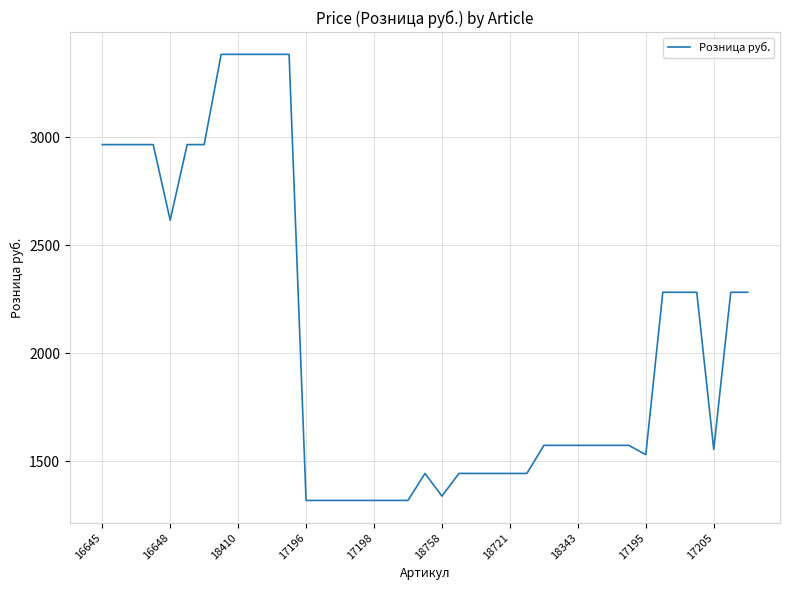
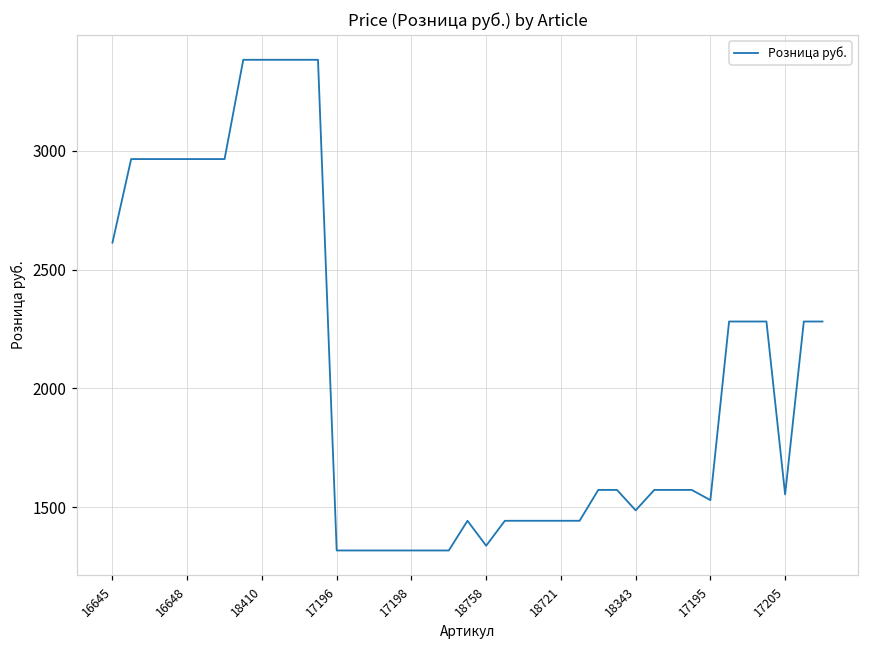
  {
-   "16645": 2970,
-   "16648": 2620,
+   "16645": 2610,
+   "16648": 2970,
    "18410": 3380,
    "17196": 1320,
    "17198": 1320,
    "18758": 1340,
    "18721": 1440,
-   "18343": 1570,
+   "18343": 1490,
    "17195": 1530,
    "17205": 1550
  }
